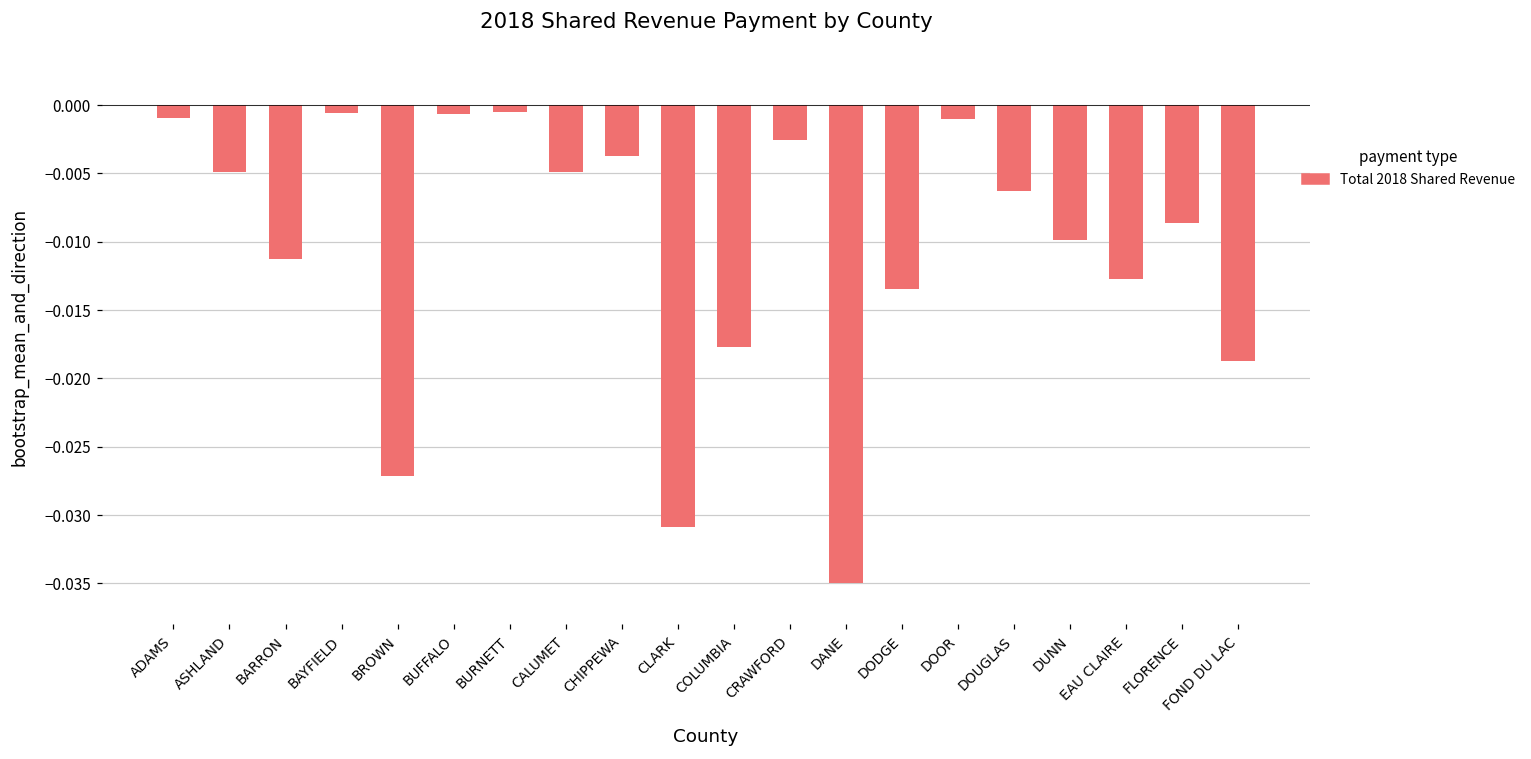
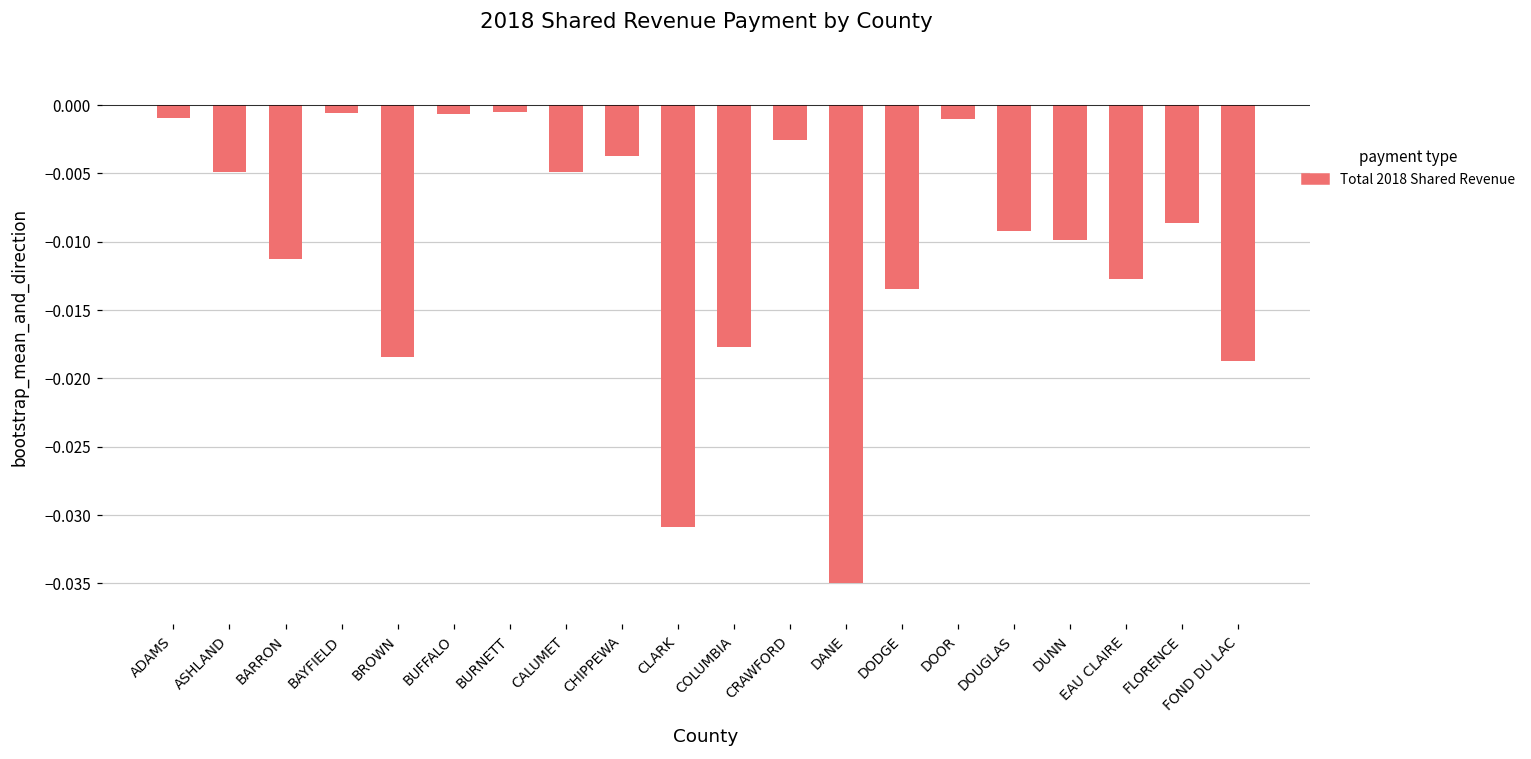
  {
    "ADAMS": -0.0009,
    "ASHLAND": -0.0049,
    "BARRON": -0.0113,
    "BAYFIELD": -0.0006,
-   "BROWN": -0.0271,
+   "BROWN": -0.0184,
    "BUFFALO": -0.0007,
    "BURNETT": -0.0005,
    "CALUMET": -0.0049,
    "CHIPPEWA": -0.0037,
    "CLARK": -0.0309,
    "COLUMBIA": -0.0177,
    "CRAWFORD": -0.0025,
    "DANE": -0.0350,
    "DODGE": -0.0135,
    "DOOR": -0.0010,
-   "DOUGLAS": -0.0063,
+   "DOUGLAS": -0.0092,
    "DUNN": -0.0099,
    "EAU CLAIRE": -0.0127,
    "FLORENCE": -0.0087,
    "FOND DU LAC": -0.0187
  }
